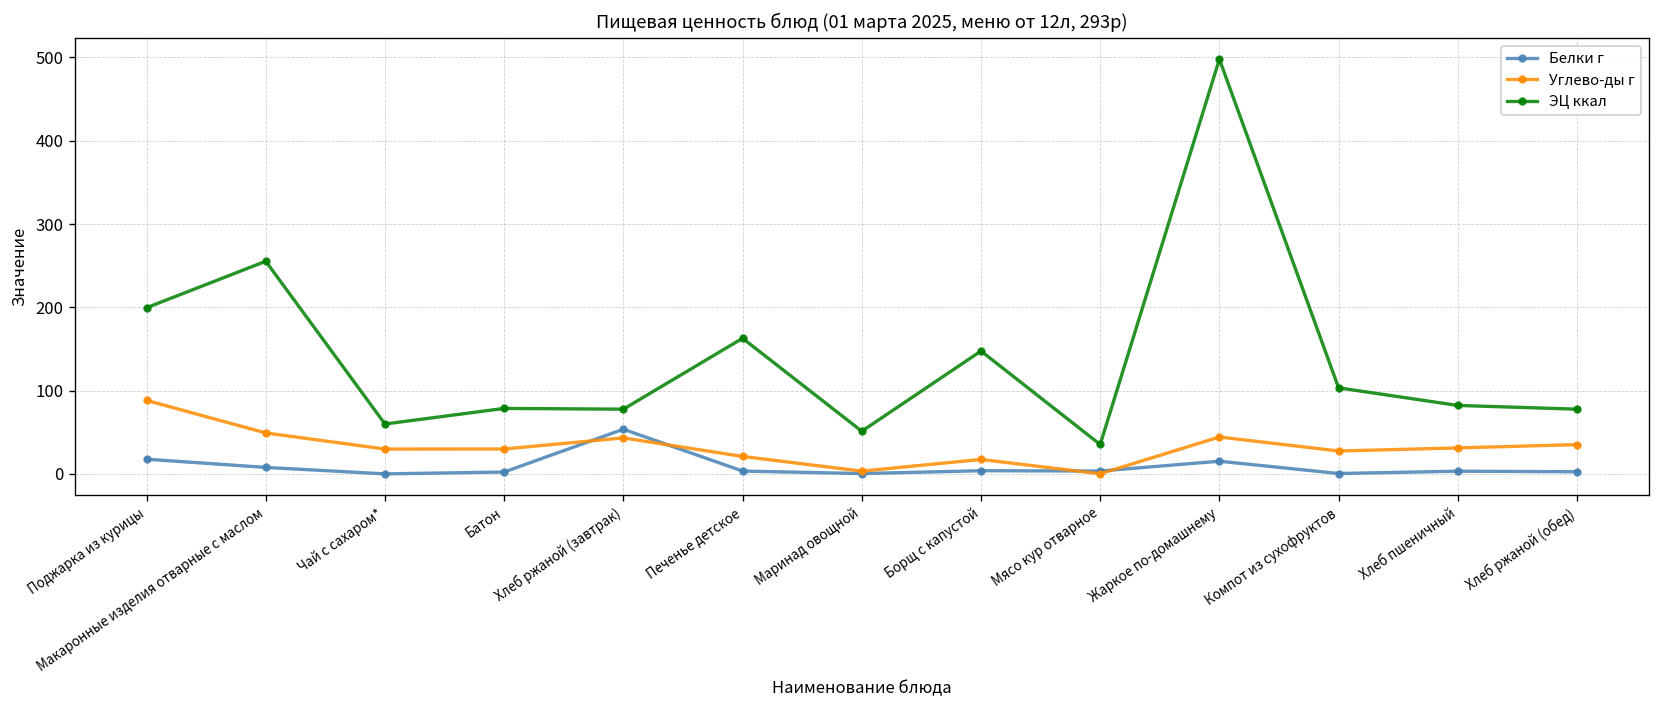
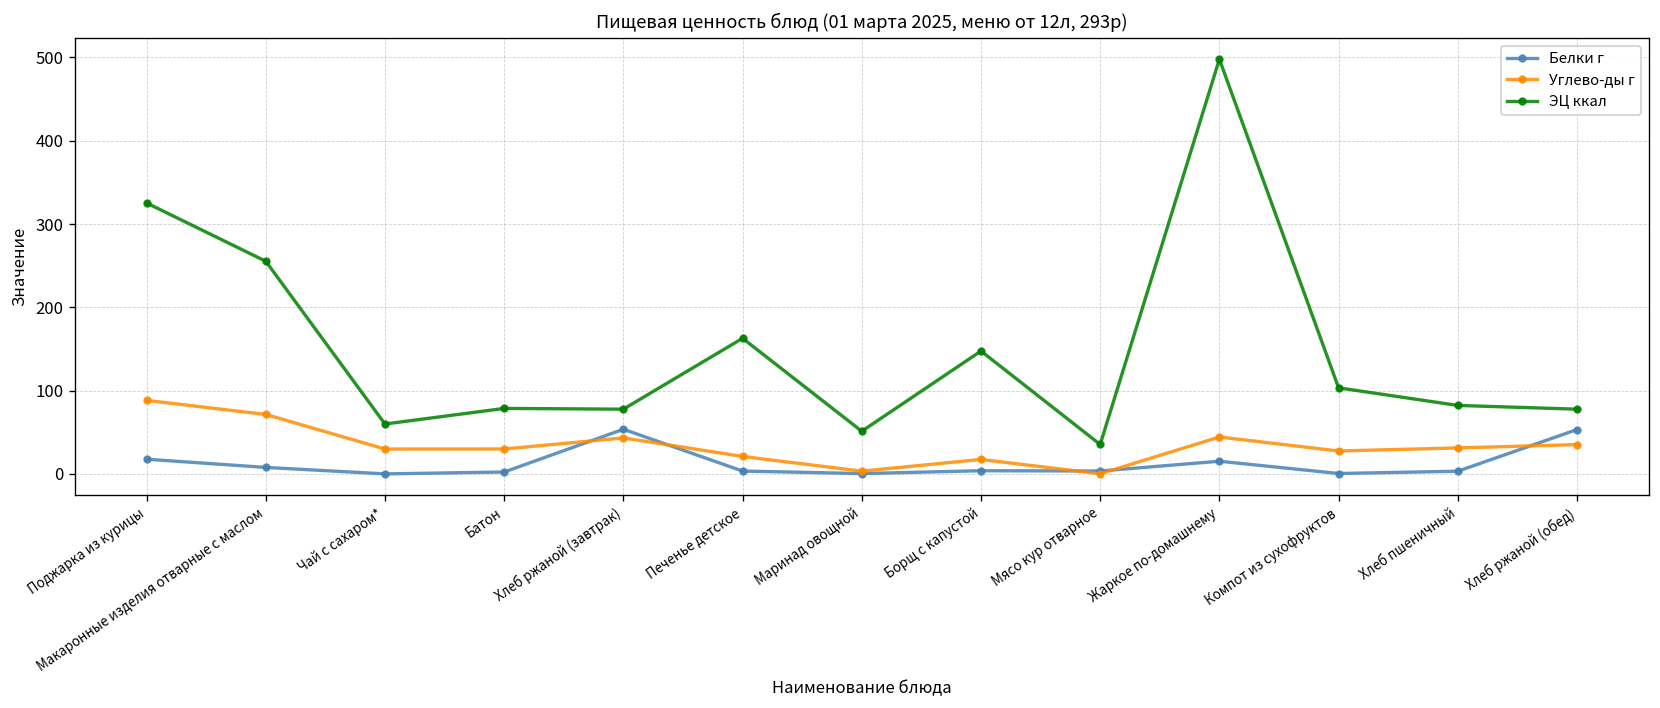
  {
    "Белки г": {
      "Поджарка из курицы": 20,
      "Макаронные изделия отварные с маслом": 10,
      "Чай с сахаром*": 0,
      "Батон": 0,
      "Хлеб ржаной (завтрак)": 50,
      "Печенье детское": 0,
      "Борщ с капустой": 0,
      "Жаркое по-домашнему": 20,
      "Компот из сухофруктов": 0,
      "Хлеб пшеничный": 0,
-     "Хлеб ржаной (обед)": 0
+     "Хлеб ржаной (обед)": 50
    },
    "Углево-ды г": {
      "Поджарка из курицы": 90,
-     "Макаронные изделия отварные с маслом": 50,
+     "Макаронные изделия отварные с маслом": 70,
      "Чай с сахаром*": 30,
      "Батон": 30,
      "Хлеб ржаной (завтрак)": 40,
      "Печенье детское": 20,
      "Борщ с капустой": 20,
      "Жаркое по-домашнему": 40,
      "Компот из сухофруктов": 30,
      "Хлеб пшеничный": 30,
      "Хлеб ржаной (обед)": 40
    },
    "ЭЦ ккал": {
-     "Поджарка из курицы": 200,
+     "Поджарка из курицы": 330,
      "Макаронные изделия отварные с маслом": 260,
      "Чай с сахаром*": 60,
      "Батон": 80,
      "Хлеб ржаной (завтрак)": 80,
      "Печенье детское": 160,
      "Маринад овощной": 50,
      "Борщ с капустой": 150,
      "Мясо кур отварное": 40,
      "Жаркое по-домашнему": 500,
      "Компот из сухофруктов": 100,
      "Хлеб пшеничный": 80,
      "Хлеб ржаной (обед)": 80
    }
  }
